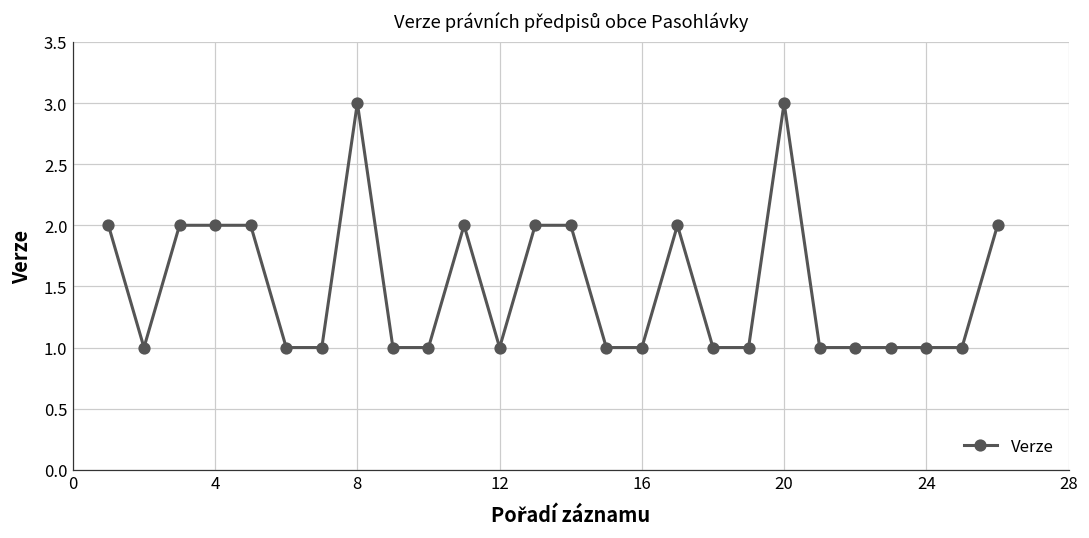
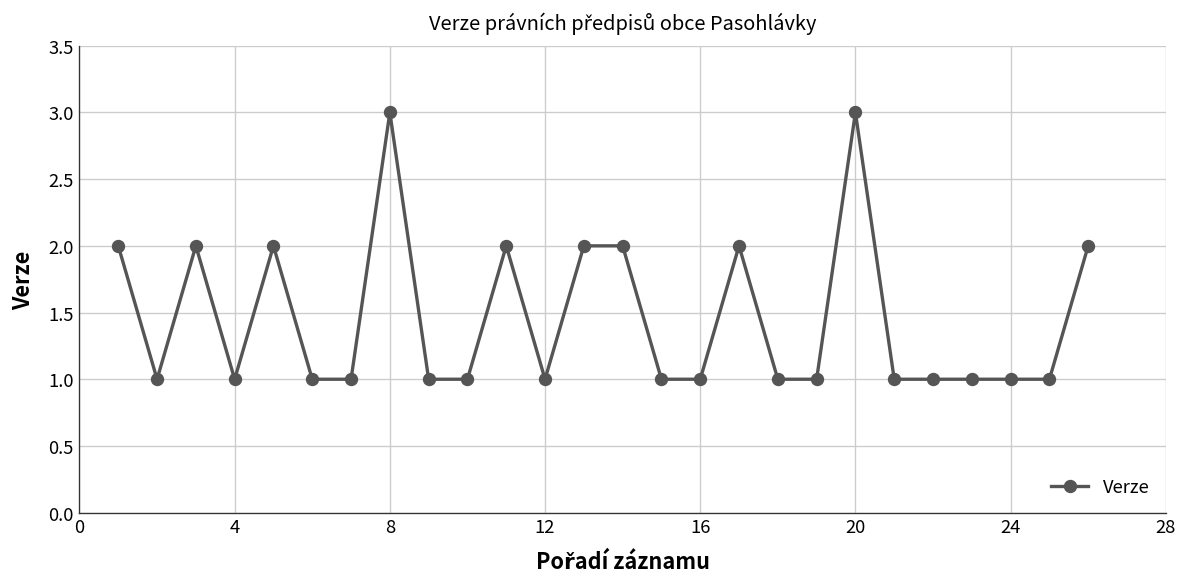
  {
-   "4": 2,
+   "4": 1,
    "8": 3,
    "12": 1,
    "16": 1,
    "20": 3,
    "24": 1
  }
